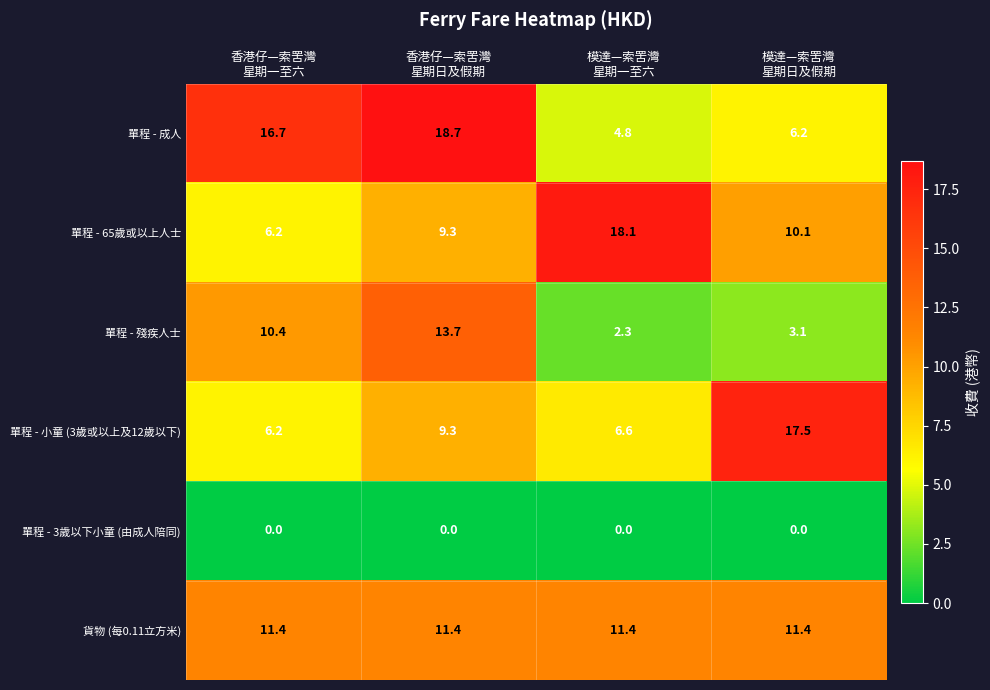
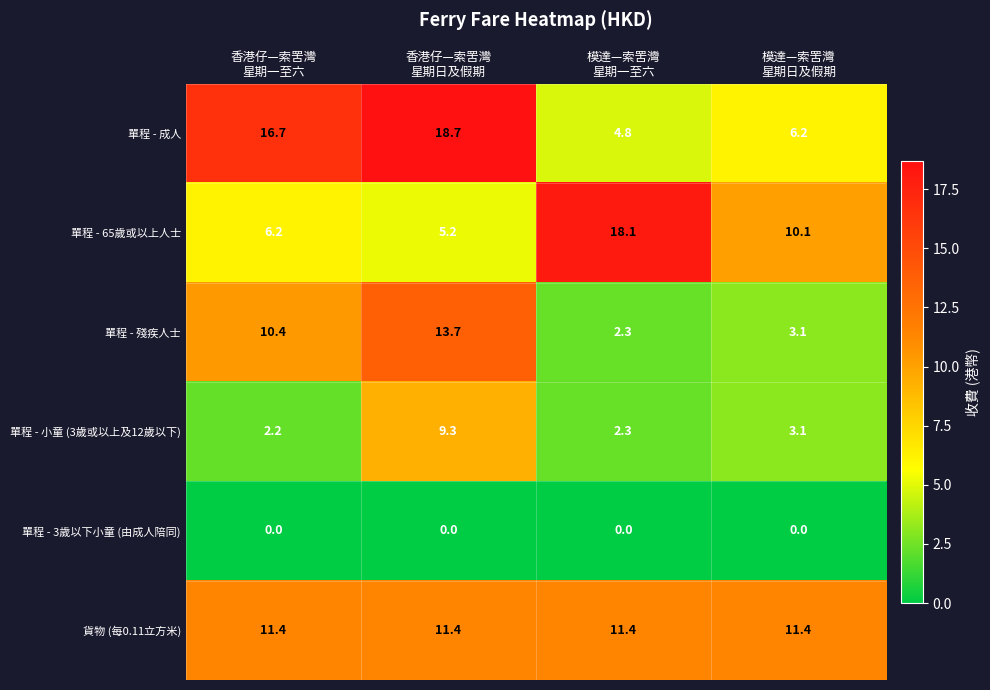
  {
    "單程 - 成人": {
      "香港仔—索罟灣 星期一至六": 16.7,
      "香港仔—索罟灣 星期日及假期": 18.7,
      "模達—索罟灣 星期一至六": 4.8,
      "模達—索罟灣 星期日及假期": 6.2
    },
    "單程 - 65歲或以上人士": {
      "香港仔—索罟灣 星期一至六": 6.2,
-     "香港仔—索罟灣 星期日及假期": 9.3,
+     "香港仔—索罟灣 星期日及假期": 5.2,
      "模達—索罟灣 星期一至六": 18.1,
      "模達—索罟灣 星期日及假期": 10.1
    },
    "單程 - 殘疾人士": {
      "香港仔—索罟灣 星期一至六": 10.4,
      "香港仔—索罟灣 星期日及假期": 13.7,
      "模達—索罟灣 星期一至六": 2.3,
      "模達—索罟灣 星期日及假期": 3.1
    },
    "單程 - 小童 (3歲或以上及12歲以下)": {
-     "香港仔—索罟灣 星期一至六": 6.2,
+     "香港仔—索罟灣 星期一至六": 2.2,
      "香港仔—索罟灣 星期日及假期": 9.3,
-     "模達—索罟灣 星期一至六": 6.6,
-     "模達—索罟灣 星期日及假期": 17.5
+     "模達—索罟灣 星期一至六": 2.3,
+     "模達—索罟灣 星期日及假期": 3.1
    },
    "單程 - 3歲以下小童 (由成人陪同)": {
      "香港仔—索罟灣 星期一至六": 0.0,
      "香港仔—索罟灣 星期日及假期": 0.0,
      "模達—索罟灣 星期一至六": 0.0,
      "模達—索罟灣 星期日及假期": 0.0
    },
    "貨物 (每0.11立方米)": {
      "香港仔—索罟灣 星期一至六": 11.4,
      "香港仔—索罟灣 星期日及假期": 11.4,
      "模達—索罟灣 星期一至六": 11.4,
      "模達—索罟灣 星期日及假期": 11.4
    }
  }
